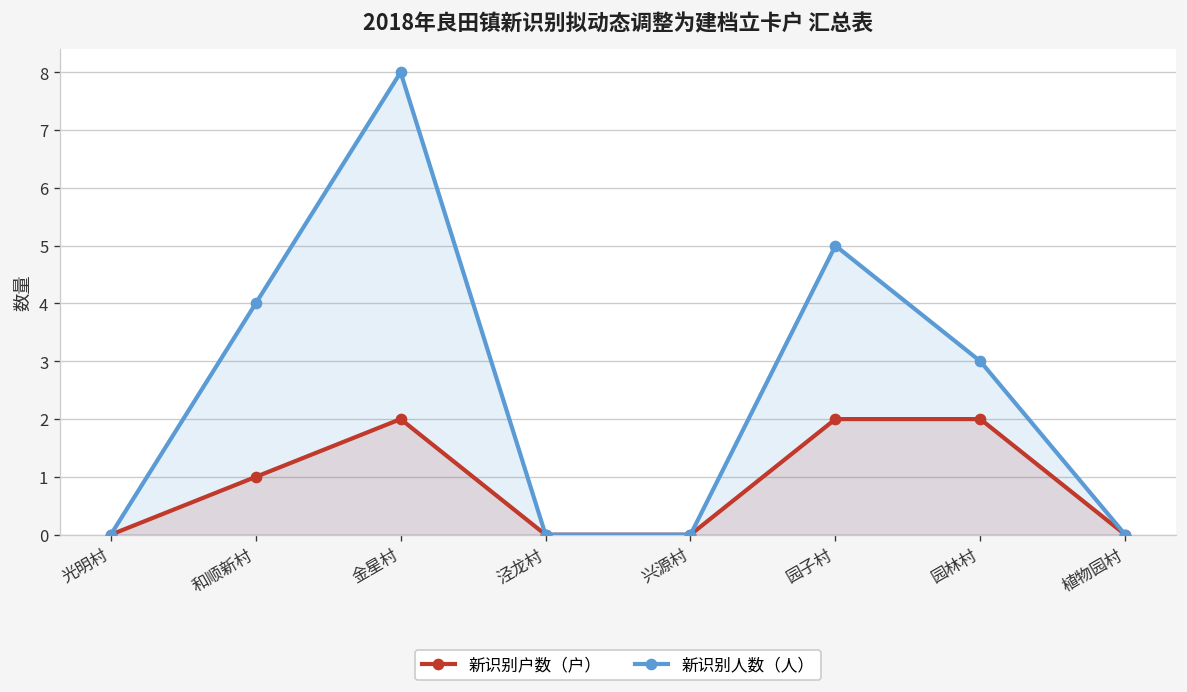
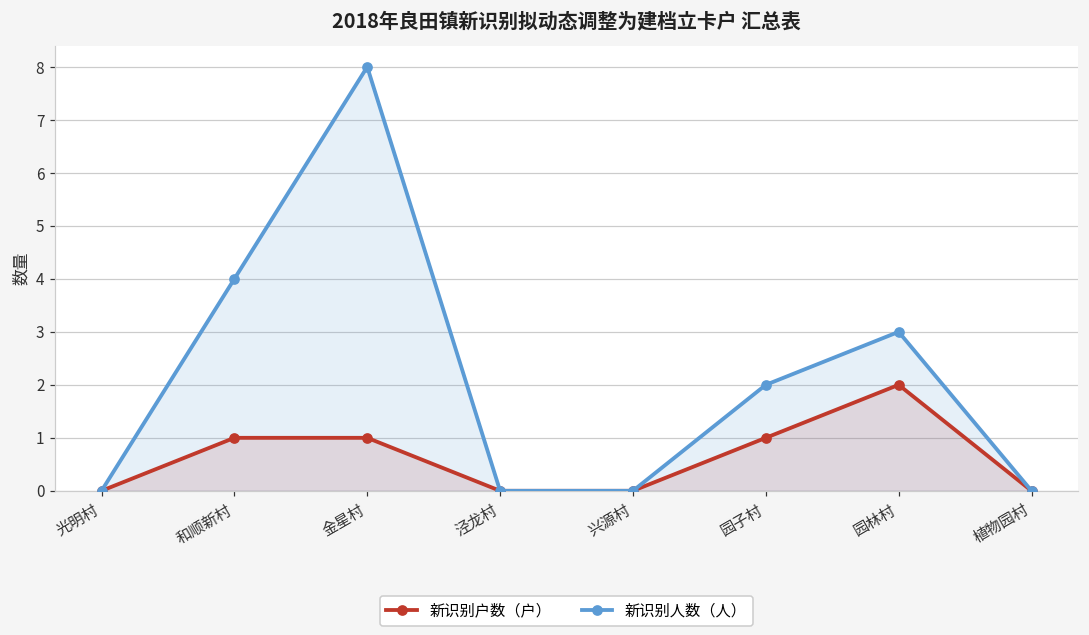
  {
    "新识别户数（户）": {
      "和顺新村": 1,
-     "金星村": 2,
-     "园子村": 2,
+     "金星村": 1,
+     "园子村": 1,
      "园林村": 2
    },
    "新识别人数（人）": {
      "和顺新村": 4,
      "金星村": 8,
-     "园子村": 5,
+     "园子村": 2,
      "园林村": 3
    }
  }
